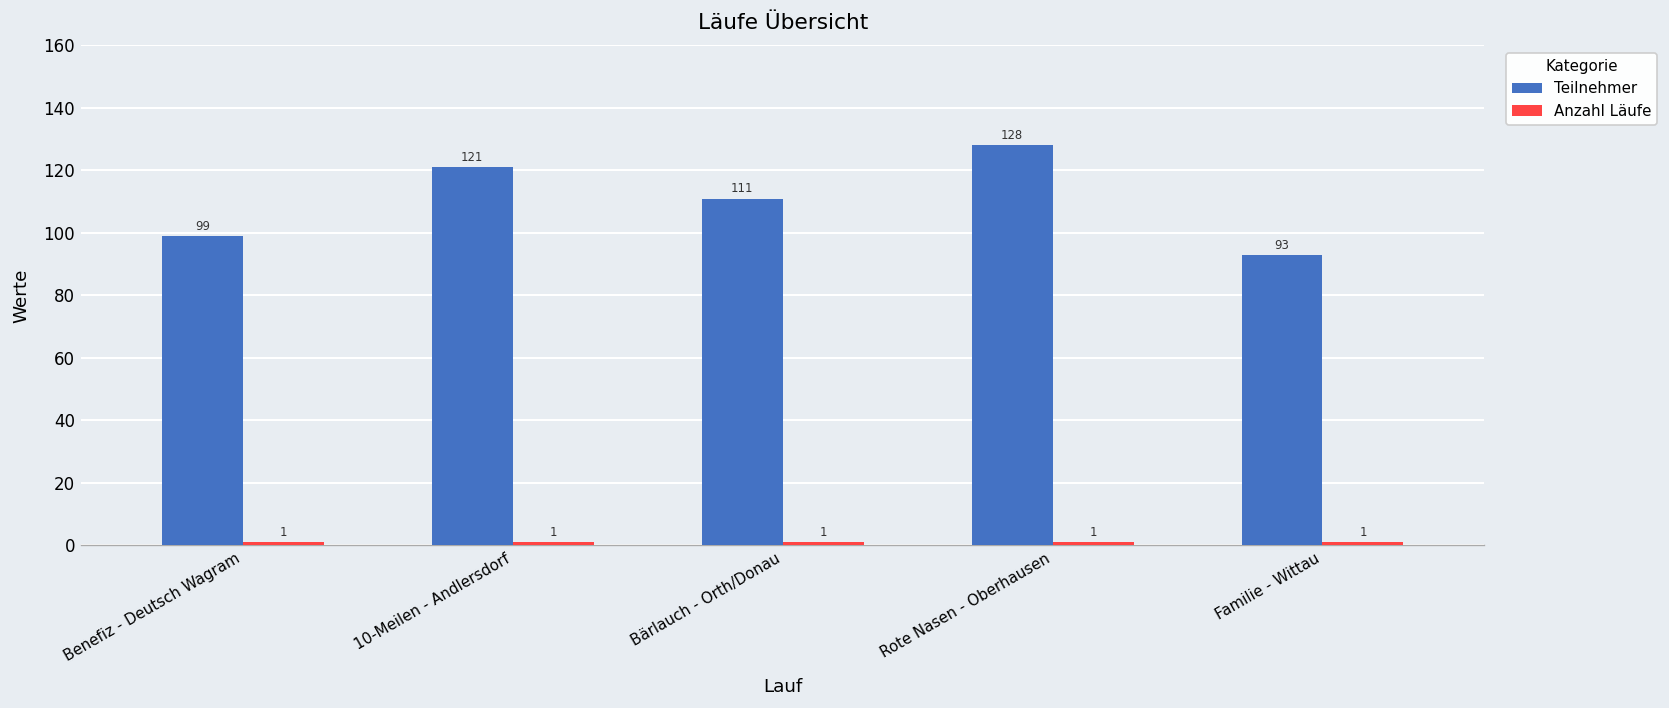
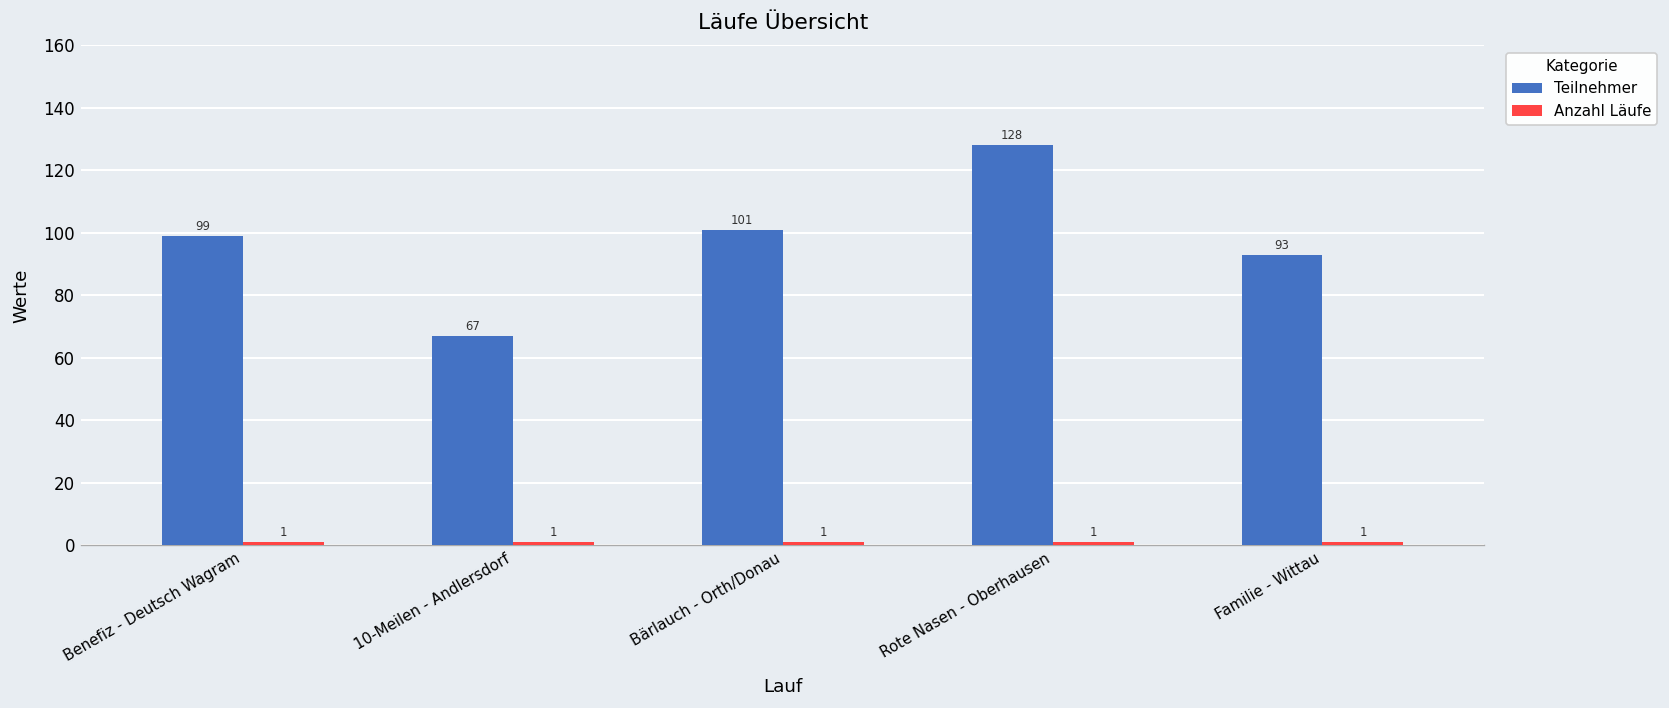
  {
    "Teilnehmer": {
      "Benefiz - Deutsch Wagram": 99,
-     "10-Meilen - Andlersdorf": 121,
-     "Bärlauch - Orth/Donau": 111,
+     "10-Meilen - Andlersdorf": 67,
+     "Bärlauch - Orth/Donau": 101,
      "Rote Nasen - Oberhausen": 128,
      "Familie - Wittau": 93
    },
    "Anzahl Läufe": {
      "Benefiz - Deutsch Wagram": 1,
      "10-Meilen - Andlersdorf": 1,
      "Bärlauch - Orth/Donau": 1,
      "Rote Nasen - Oberhausen": 1,
      "Familie - Wittau": 1
    }
  }
